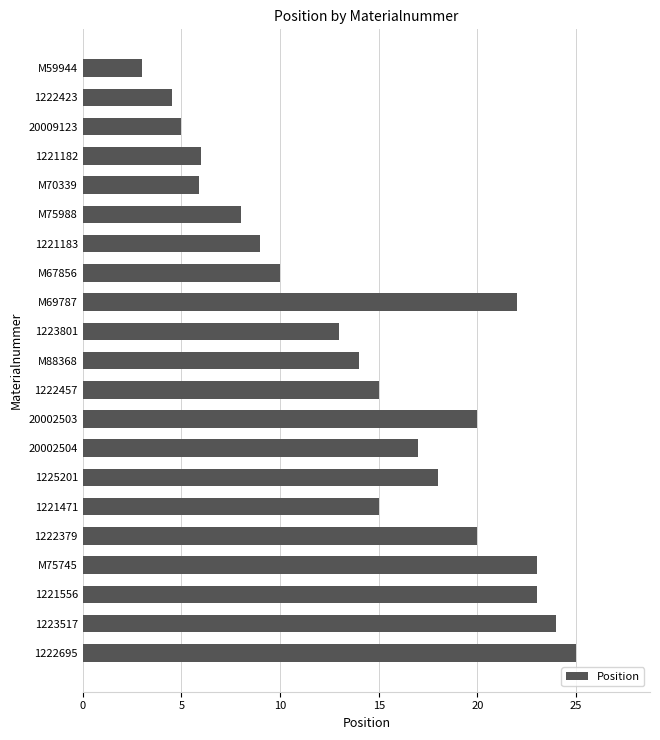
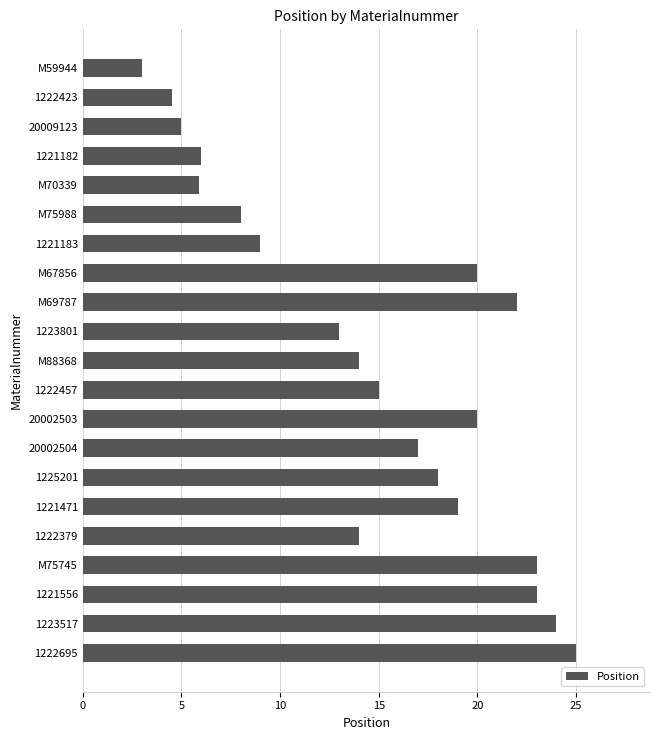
  {
    "M59944": 3,
    "1222423": 4.5,
    "20009123": 5,
    "1221182": 6,
    "M70339": 6,
    "M75988": 8,
    "1221183": 9,
-   "M67856": 10,
+   "M67856": 20,
    "M69787": 22,
    "1223801": 13,
    "M88368": 14,
    "1222457": 15,
    "20002503": 20,
    "20002504": 17,
    "1225201": 18,
-   "1221471": 15,
-   "1222379": 20,
+   "1221471": 19,
+   "1222379": 14,
    "M75745": 23,
    "1221556": 23,
    "1223517": 24,
    "1222695": 25
  }
